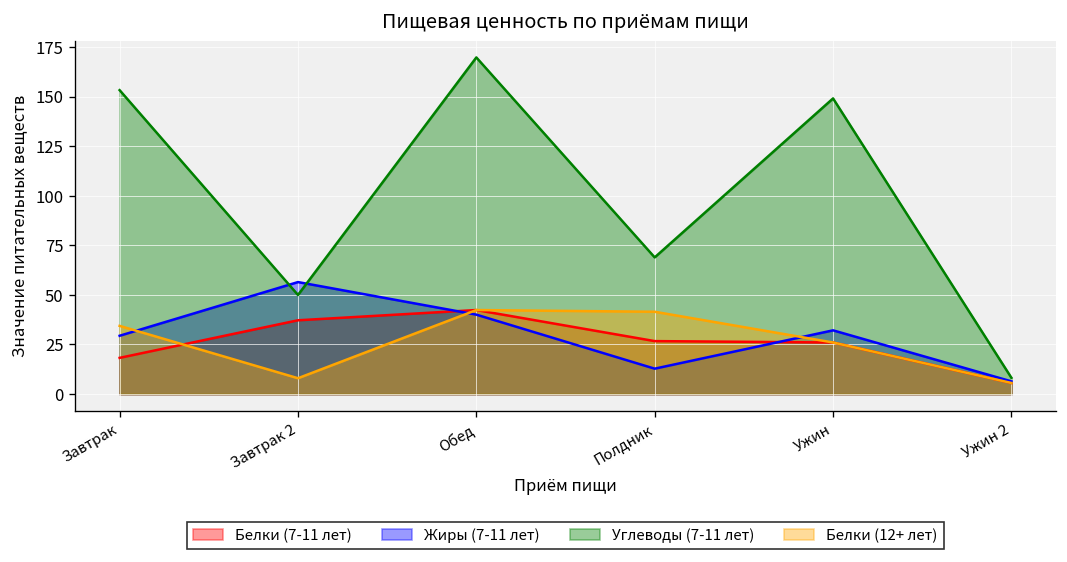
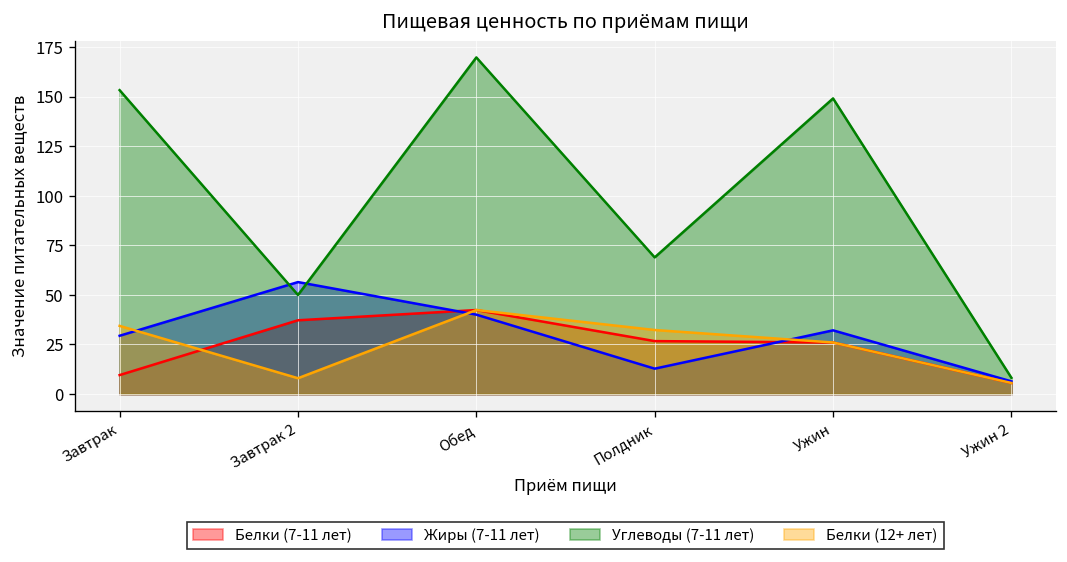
  {
    "Белки (7-11 лет)": {
-     "Завтрак": 18,
+     "Завтрак": 10,
      "Завтрак 2": 37,
      "Полдник": 27
    },
    "Жиры (7-11 лет)": {
      "Завтрак": 29,
      "Завтрак 2": 56,
      "Обед": 40,
      "Полдник": 13,
      "Ужин": 32
    },
    "Углеводы (7-11 лет)": {
      "Завтрак": 153,
      "Завтрак 2": 50,
      "Обед": 170,
      "Полдник": 69,
      "Ужин": 149,
      "Ужин 2": 8
    },
    "Белки (12+ лет)": {
      "Завтрак": 34,
      "Завтрак 2": 8,
-     "Полдник": 42
+     "Полдник": 32
    }
  }
